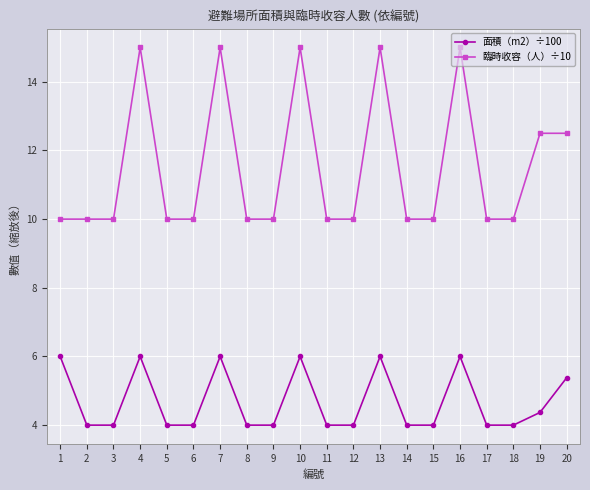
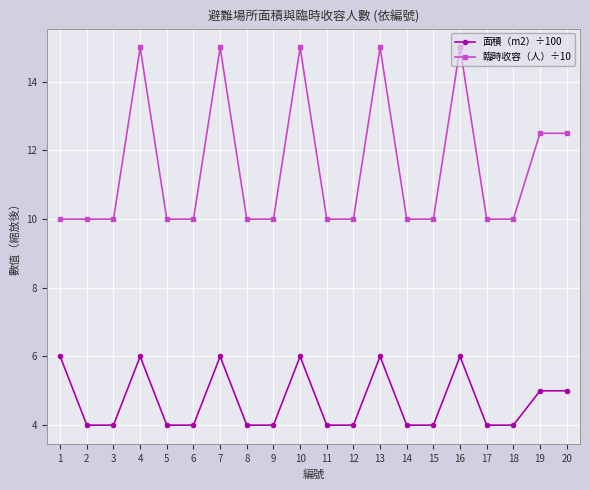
  {
    "面積（m2）÷100": {
      "1": 6.0,
      "2": 4.0,
      "3": 4.0,
      "4": 6.0,
      "5": 4.0,
      "6": 4.0,
      "7": 6.0,
      "8": 4.0,
      "9": 4.0,
      "10": 6.0,
      "11": 4.0,
      "12": 4.0,
      "13": 6.0,
      "14": 4.0,
      "15": 4.0,
      "16": 6.0,
      "17": 4.0,
      "18": 4.0,
-     "19": 4.4,
-     "20": 5.4
+     "19": 5.0,
+     "20": 5.0
    },
    "臨時收容（人）÷10": {
      "1": 10.0,
      "2": 10.0,
      "3": 10.0,
      "4": 15.0,
      "5": 10.0,
      "6": 10.0,
      "7": 15.0,
      "8": 10.0,
      "9": 10.0,
      "10": 15.0,
      "11": 10.0,
      "12": 10.0,
      "13": 15.0,
      "14": 10.0,
      "15": 10.0,
      "17": 10.0,
      "18": 10.0,
      "19": 12.5,
      "20": 12.5
    }
  }
